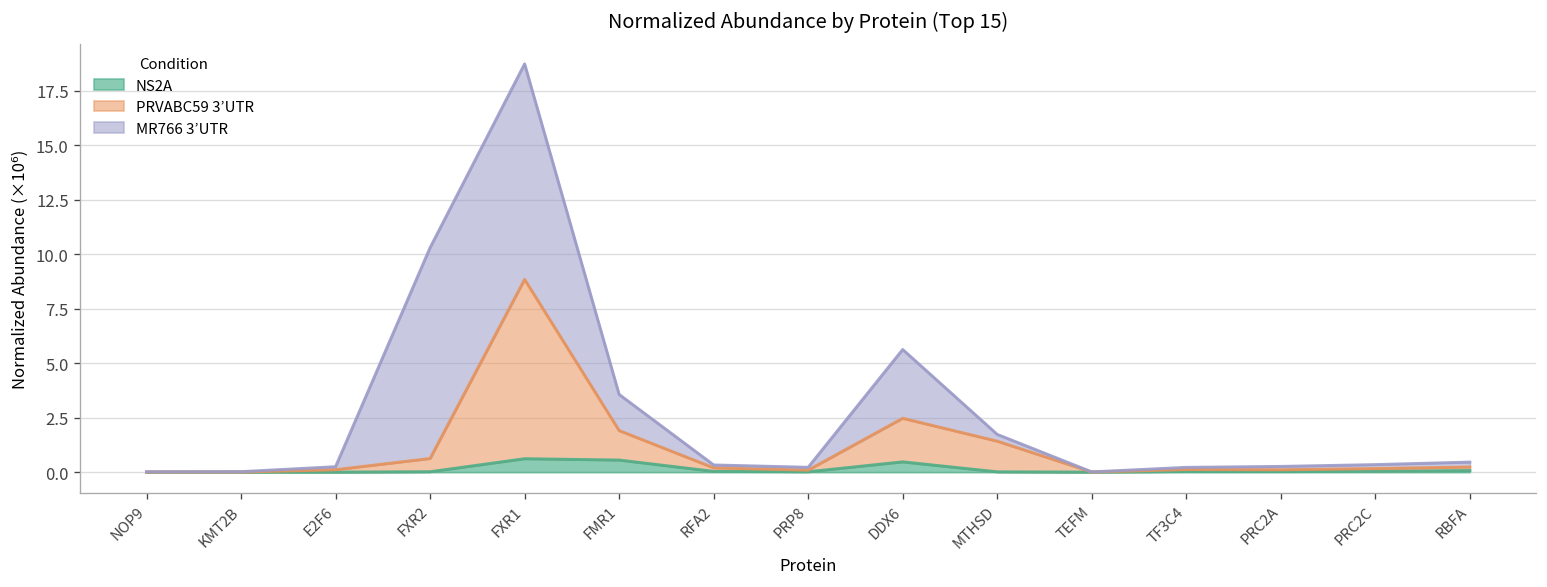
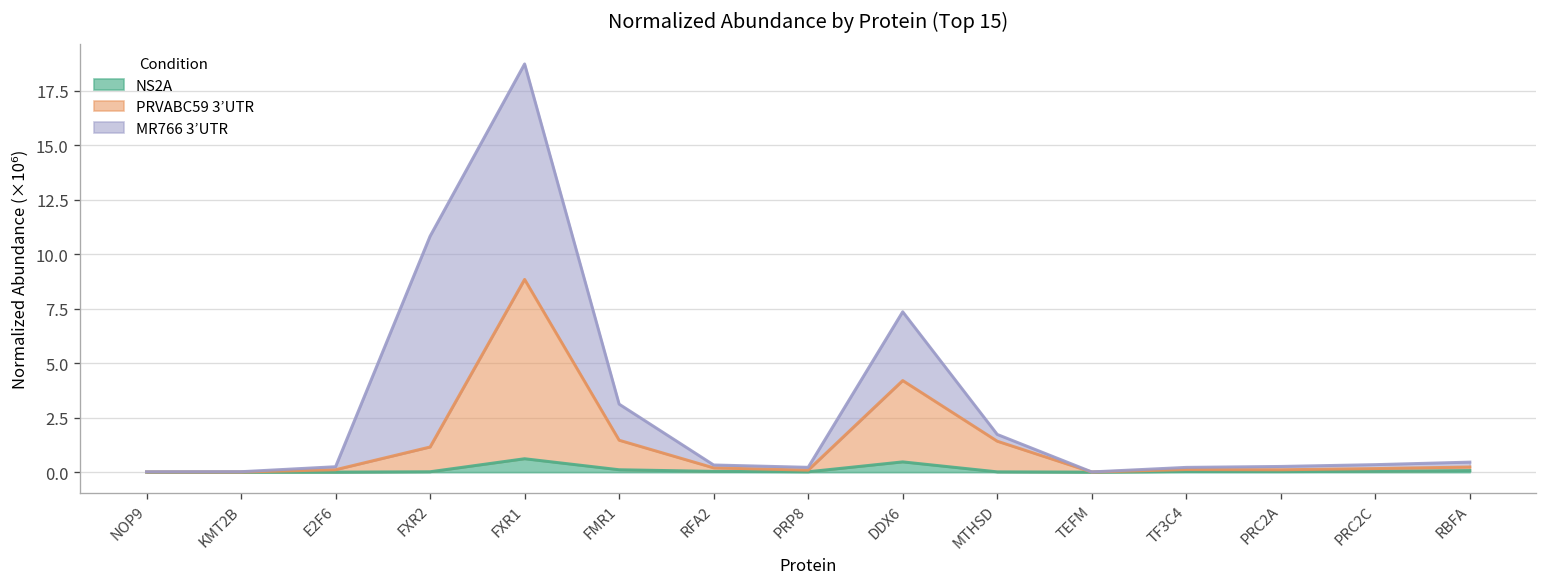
  {
    "NS2A": {
      "FXR2": 0.0,
      "FXR1": 0.6,
-     "FMR1": 0.6,
+     "FMR1": 0.1,
      "RFA2": 0.0,
      "DDX6": 0.5,
      "MTHSD": 0.0,
      "RBFA": 0.1
    },
    "PRVABC59 3’UTR": {
-     "FXR2": 0.6,
+     "FXR2": 1.1,
      "FXR1": 8.2,
      "FMR1": 1.4,
-     "DDX6": 2.0,
+     "DDX6": 3.7,
      "MTHSD": 1.4,
      "RBFA": 0.2
    },
    "MR766 3’UTR": {
      "FXR2": 9.7,
      "FXR1": 9.9,
      "FMR1": 1.7,
      "DDX6": 3.2,
      "MTHSD": 0.3,
      "PRC2A": 0.2,
      "PRC2C": 0.2,
      "RBFA": 0.2
    }
  }
